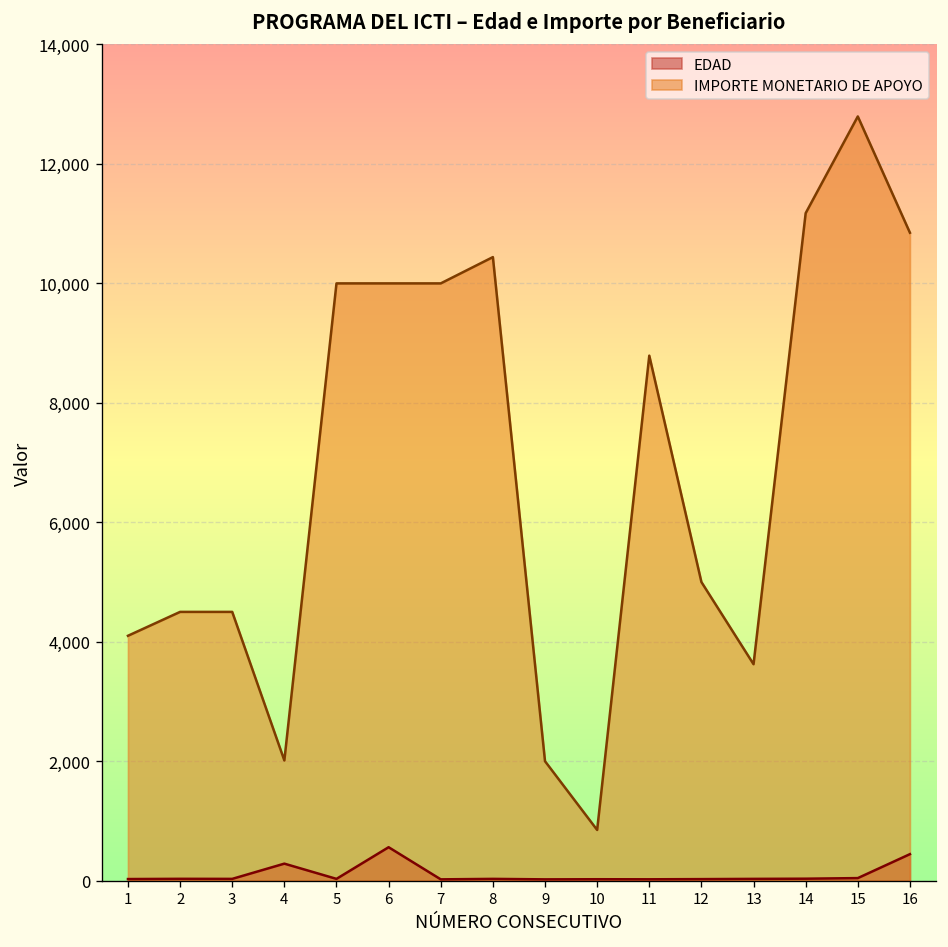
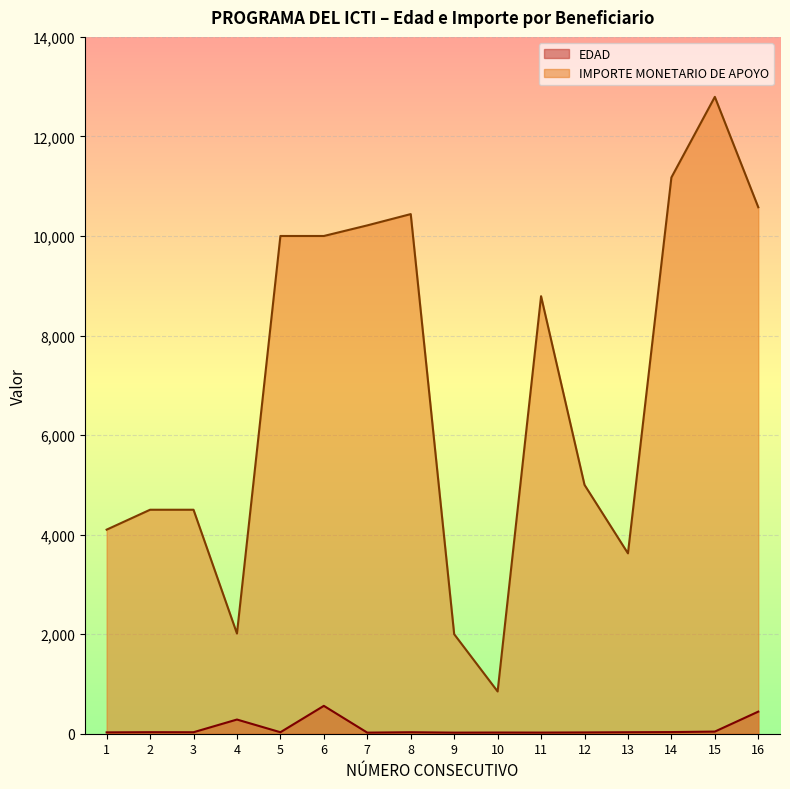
  {
    "EDAD": {
      "1": "0",
      "2": "0",
      "3": "0",
      "4": "300",
      "5": "0",
      "6": "600",
      "7": "0",
      "8": "0",
      "9": "0",
      "10": "0",
      "11": "0",
      "12": "0",
      "13": "0",
      "14": "0",
      "15": "0",
      "16": "400"
    },
    "IMPORTE MONETARIO DE APOYO": {
      "1": "4,100",
      "2": "4,500",
      "3": "4,500",
      "4": "2,000",
      "5": "10,000",
      "6": "10,000",
-     "7": "10,000",
+     "7": "10,200",
      "8": "10,400",
      "9": "2,000",
      "10": "800",
      "11": "8,800",
      "12": "5,000",
      "13": "3,600",
      "14": "11,200",
      "15": "12,800",
-     "16": "10,800"
+     "16": "10,600"
    }
  }
